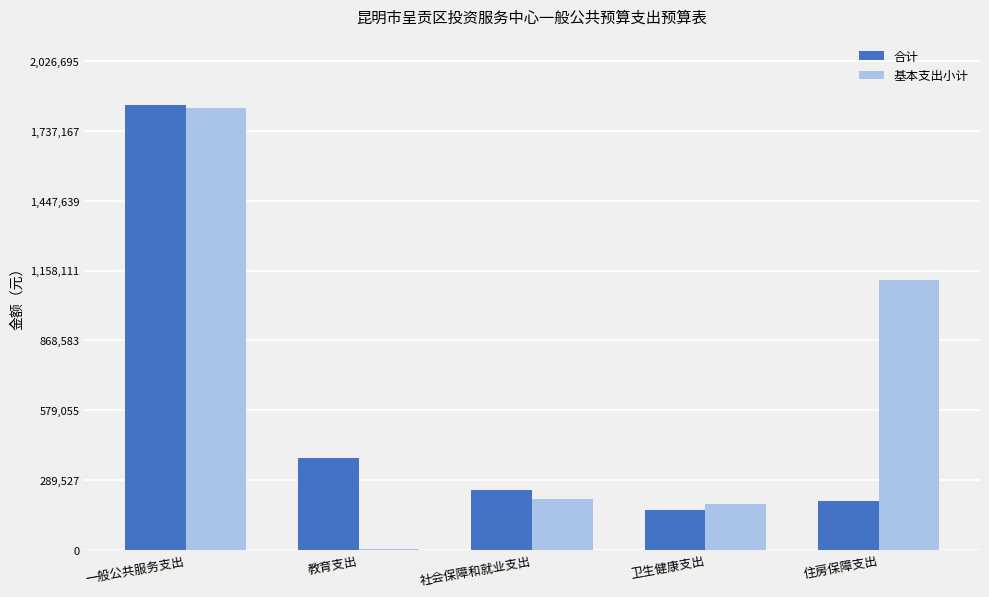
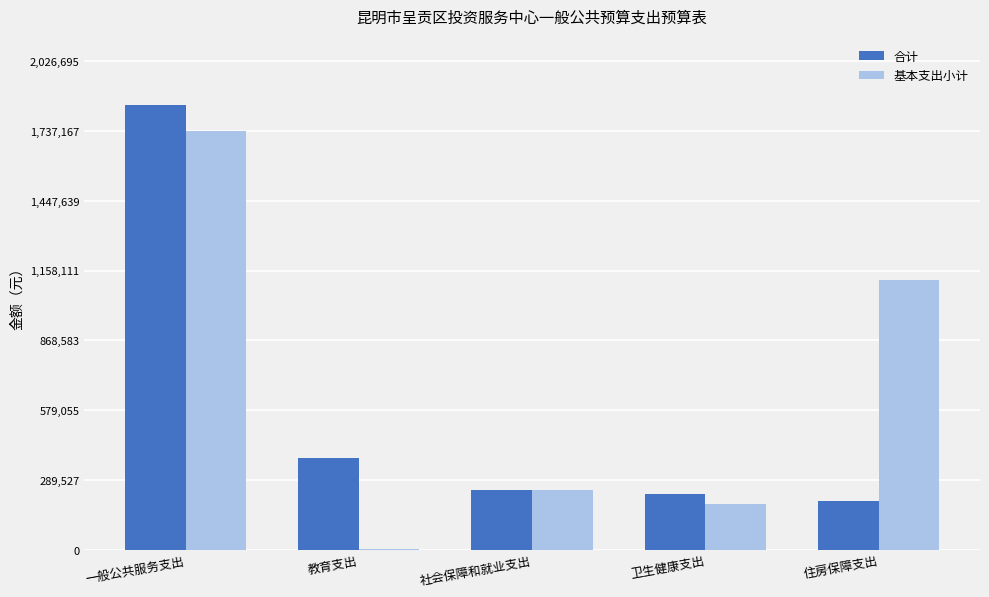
  {
    "合计": {
      "一般公共服务支出": "1,840,000",
      "教育支出": "380,000",
      "社会保障和就业支出": "250,000",
-     "卫生健康支出": "160,000",
+     "卫生健康支出": "230,000",
      "住房保障支出": "200,000"
    },
    "基本支出小计": {
-     "一般公共服务支出": "1,830,000",
-     "社会保障和就业支出": "210,000",
+     "一般公共服务支出": "1,740,000",
+     "社会保障和就业支出": "250,000",
      "卫生健康支出": "190,000",
      "住房保障支出": "1,120,000"
    }
  }
